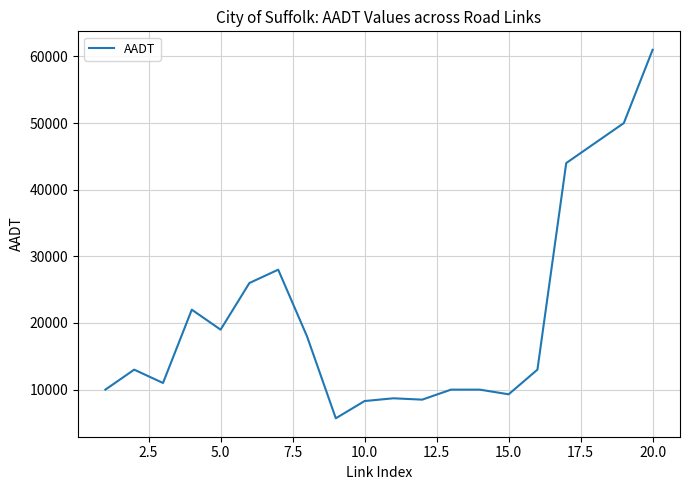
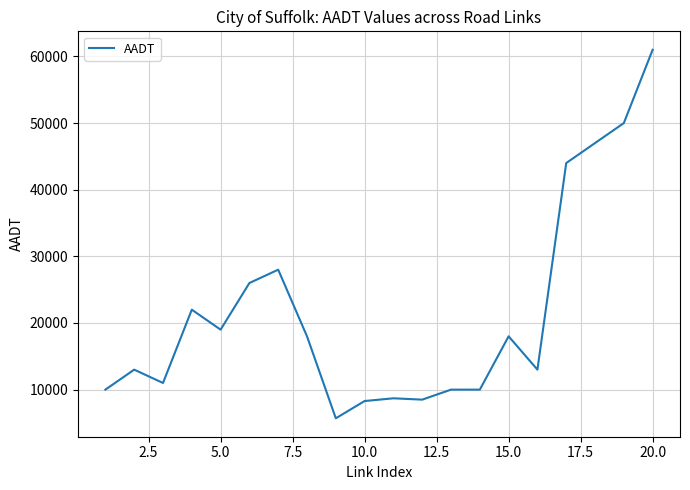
  {
    "5.0": 19000,
    "10.0": 8000,
-   "15.0": 9000,
+   "15.0": 18000,
    "20.0": 61000
  }
